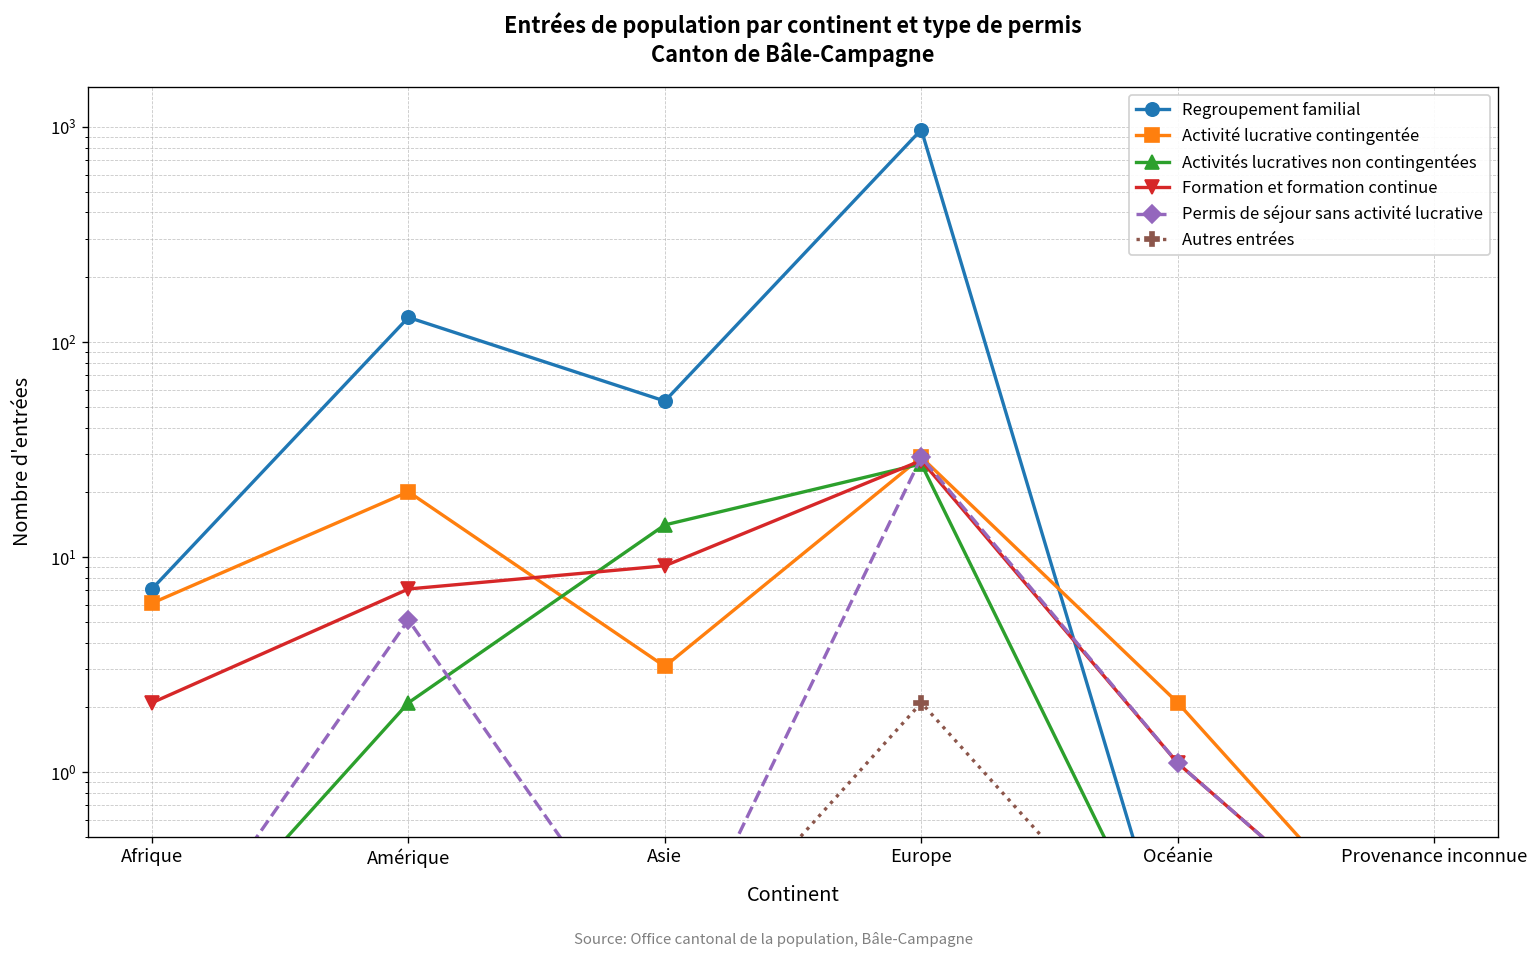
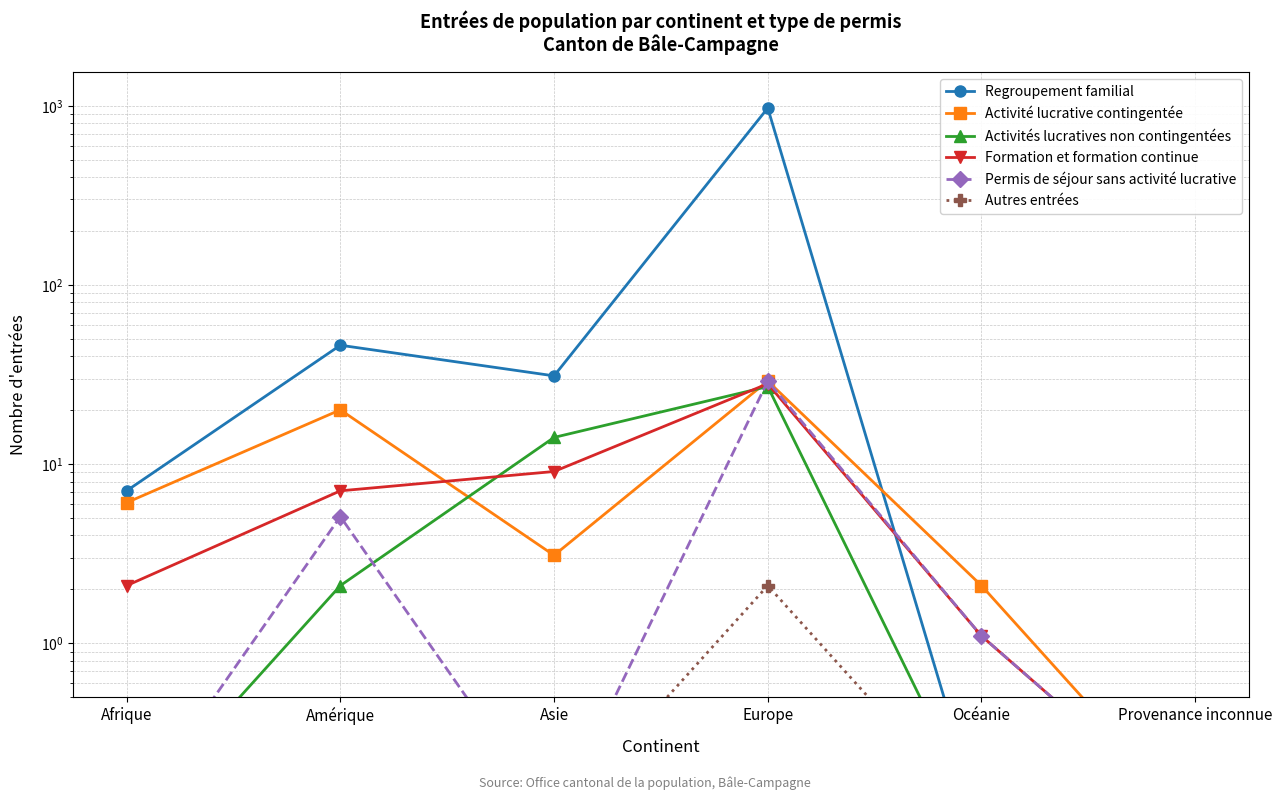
  {
    "Regroupement familial": {
      "Afrique": 7,
-     "Amérique": 130,
-     "Asie": 53,
+     "Amérique": 46,
+     "Asie": 31,
      "Europe": 1000
    },
    "Activité lucrative contingentée": {
      "Afrique": 6,
      "Amérique": 20,
      "Asie": 3.1,
      "Océanie": 2.1
    },
    "Activités lucratives non contingentées": {
      "Amérique": 2.1,
      "Asie": 14,
      "Europe": 27
    },
    "Formation et formation continue": {
      "Afrique": 2.1,
      "Amérique": 7,
      "Asie": 9,
      "Europe": 28
    },
    "Permis de séjour sans activité lucrative": {
      "Amérique": 5
    },
    "Autres entrées": {
      "Europe": 2.1
    }
  }
